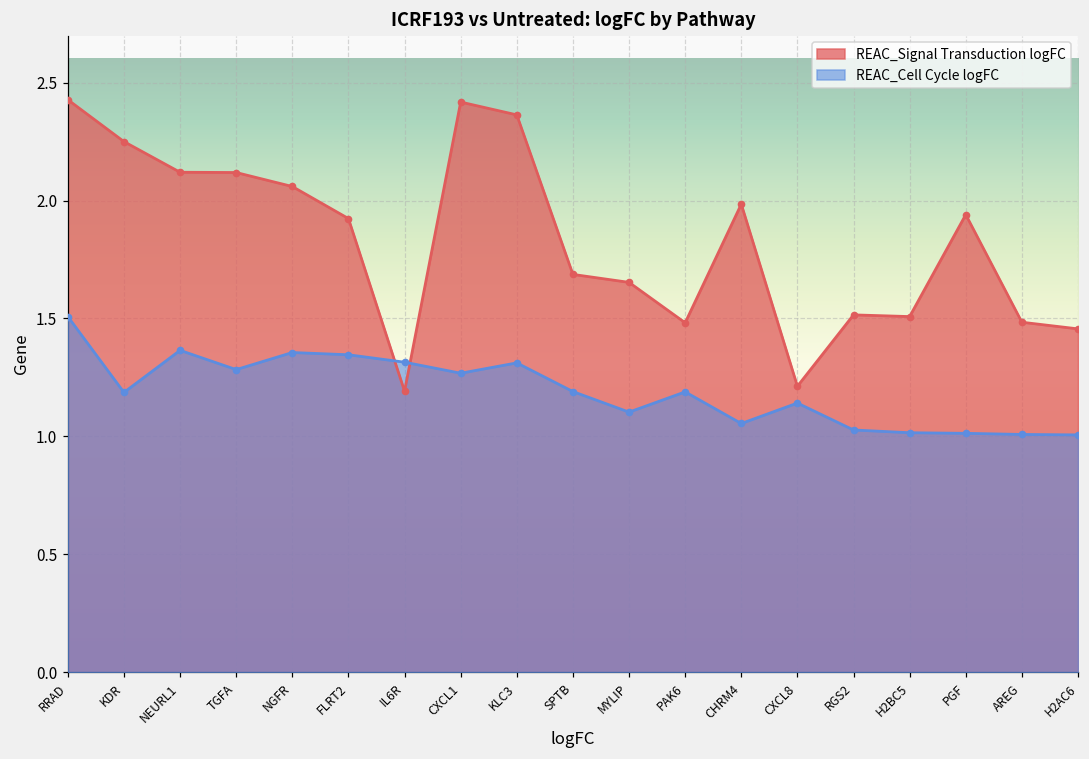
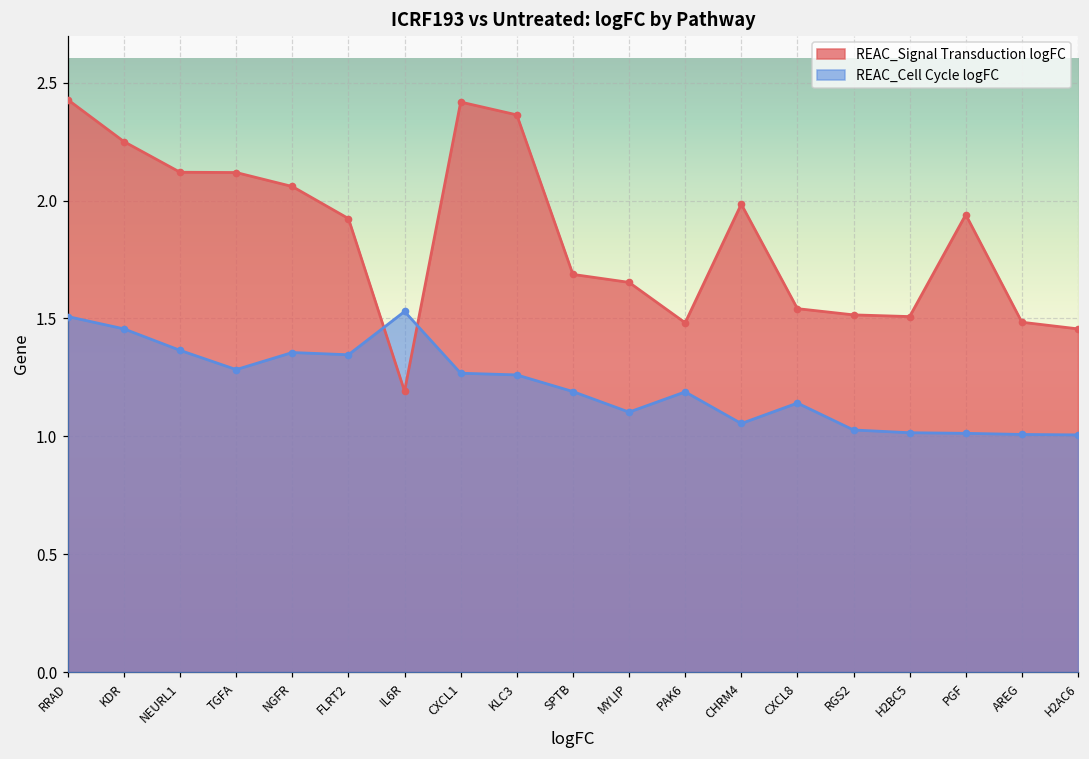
  {
    "REAC_Signal Transduction logFC": {
      "RRAD": 2.43,
      "KDR": 2.25,
      "NEURL1": 2.12,
      "TGFA": 2.12,
      "NGFR": 2.06,
      "FLRT2": 1.92,
      "IL6R": 1.19,
      "CXCL1": 2.42,
      "KLC3": 2.36,
      "SPTB": 1.69,
      "MYLIP": 1.65,
      "PAK6": 1.48,
      "CHRM4": 1.99,
-     "CXCL8": 1.21,
+     "CXCL8": 1.54,
      "RGS2": 1.52,
      "H2BC5": 1.51,
      "PGF": 1.94,
      "AREG": 1.48,
      "H2AC6": 1.46
    },
    "REAC_Cell Cycle logFC": {
      "RRAD": 1.51,
-     "KDR": 1.19,
+     "KDR": 1.46,
      "NEURL1": 1.36,
      "TGFA": 1.28,
      "NGFR": 1.36,
      "FLRT2": 1.35,
-     "IL6R": 1.31,
+     "IL6R": 1.53,
      "CXCL1": 1.27,
-     "KLC3": 1.31,
+     "KLC3": 1.26,
      "SPTB": 1.19,
      "MYLIP": 1.10,
      "PAK6": 1.19,
      "CHRM4": 1.05,
      "CXCL8": 1.14,
      "RGS2": 1.03,
      "H2BC5": 1.02,
      "PGF": 1.01,
      "AREG": 1.01,
      "H2AC6": 1.01
    }
  }
